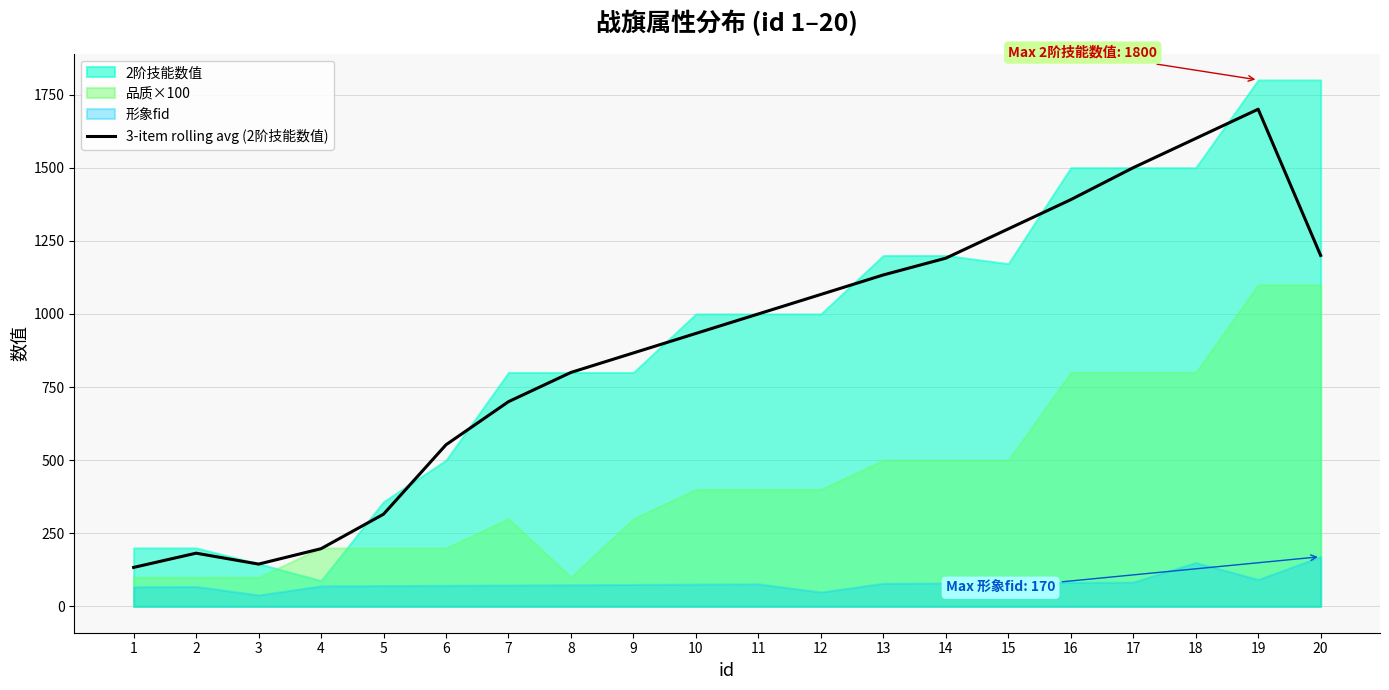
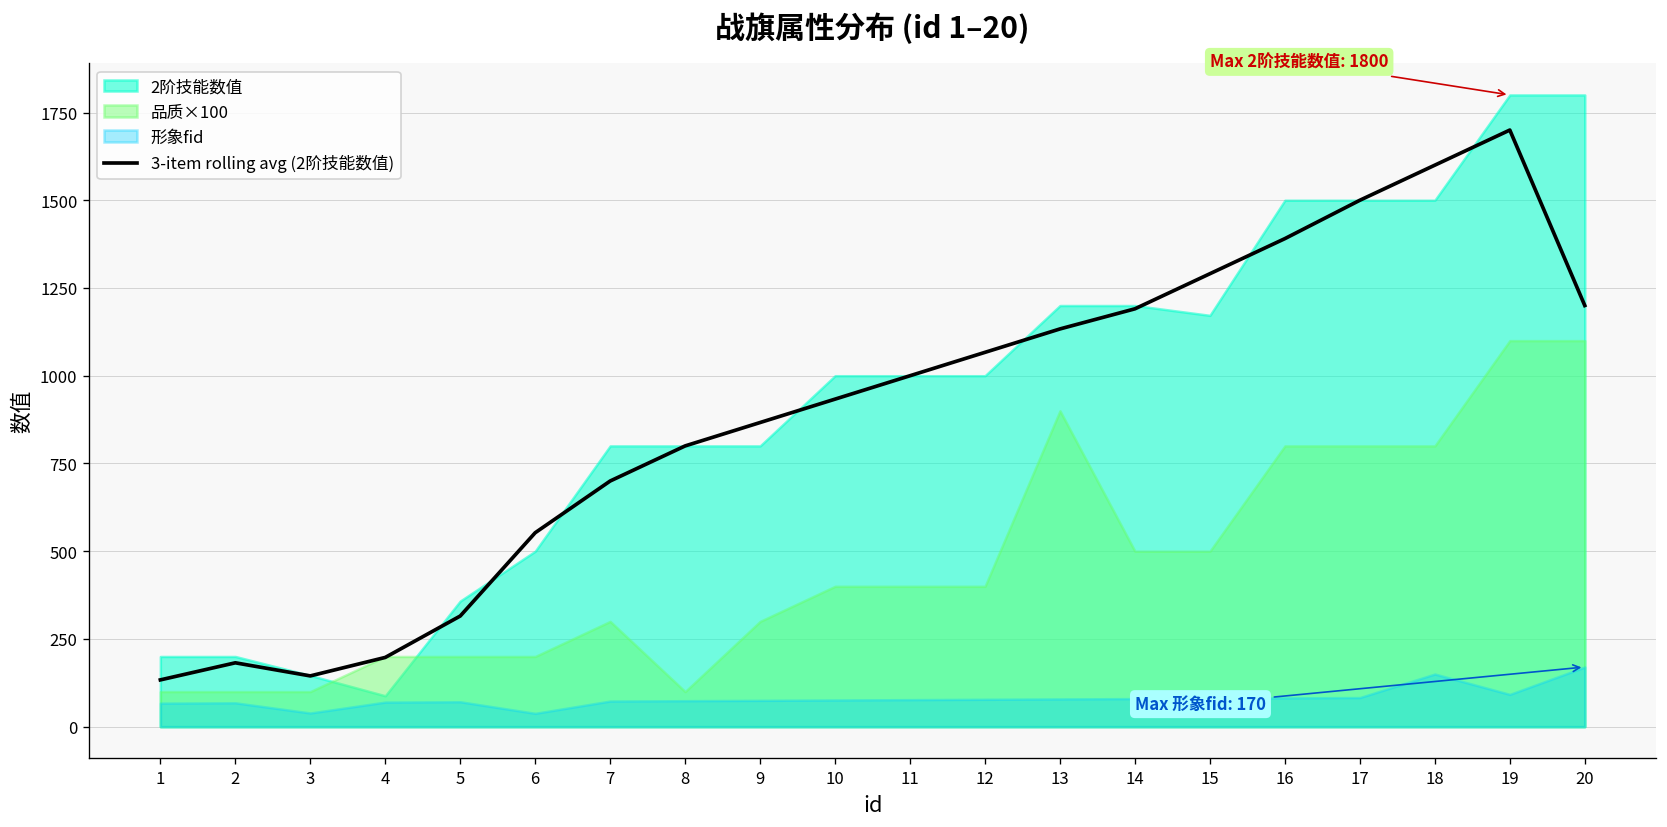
  {
    "3-item rolling avg (2阶技能数值)": {
      "1": 130,
      "2": 180,
      "5": 320,
      "6": 550,
      "7": 700,
      "9": 870,
      "10": 930,
      "12": 1070,
      "13": 1130,
      "14": 1190,
      "15": 1290,
      "16": 1390,
      "18": 1600,
      "19": 1700,
      "20": 1200
    },
    "2阶技能数值": {
      "1": 200,
      "2": 200,
      "4": 90,
      "5": 360,
      "6": 500,
      "7": 800,
      "9": 800,
      "10": 1000,
      "12": 1000,
      "13": 1200,
      "14": 1200,
      "15": 1170,
      "16": 1500,
      "18": 1500,
      "20": 1800
    },
    "品质×100": {
      "1": 100,
      "2": 100,
      "3": 100,
      "5": 200,
      "6": 200,
      "7": 300,
      "8": 100,
      "9": 300,
      "10": 400,
      "11": 400,
      "12": 400,
-     "13": 500,
+     "13": 900,
      "14": 500,
      "15": 500,
      "16": 800,
      "17": 800,
      "18": 800,
      "19": 1100,
      "20": 1100
    },
    "形象fid": {
      "1": 70,
      "2": 70,
      "3": 40,
      "4": 70,
      "5": 70,
-     "6": 70,
+     "6": 40,
      "7": 70,
      "8": 70,
      "9": 80,
      "10": 80,
      "11": 80,
-     "12": 50,
+     "12": 80,
      "13": 80,
      "20": 170
    }
  }
